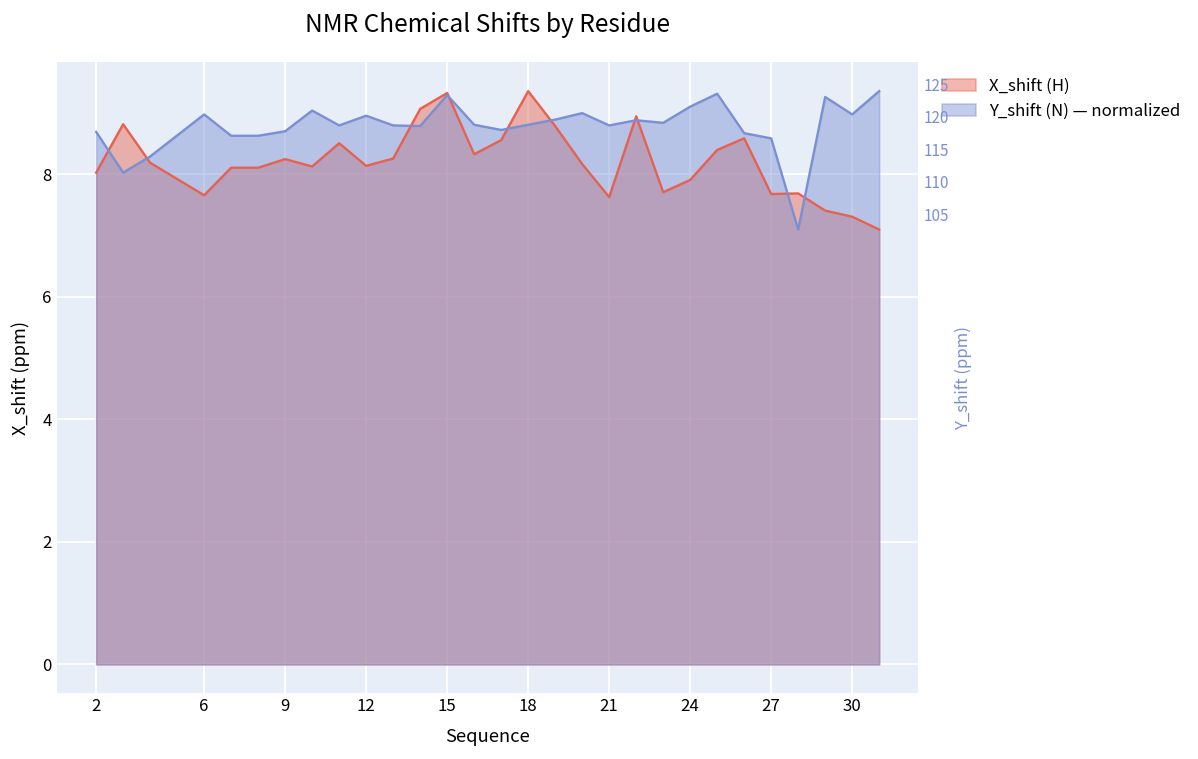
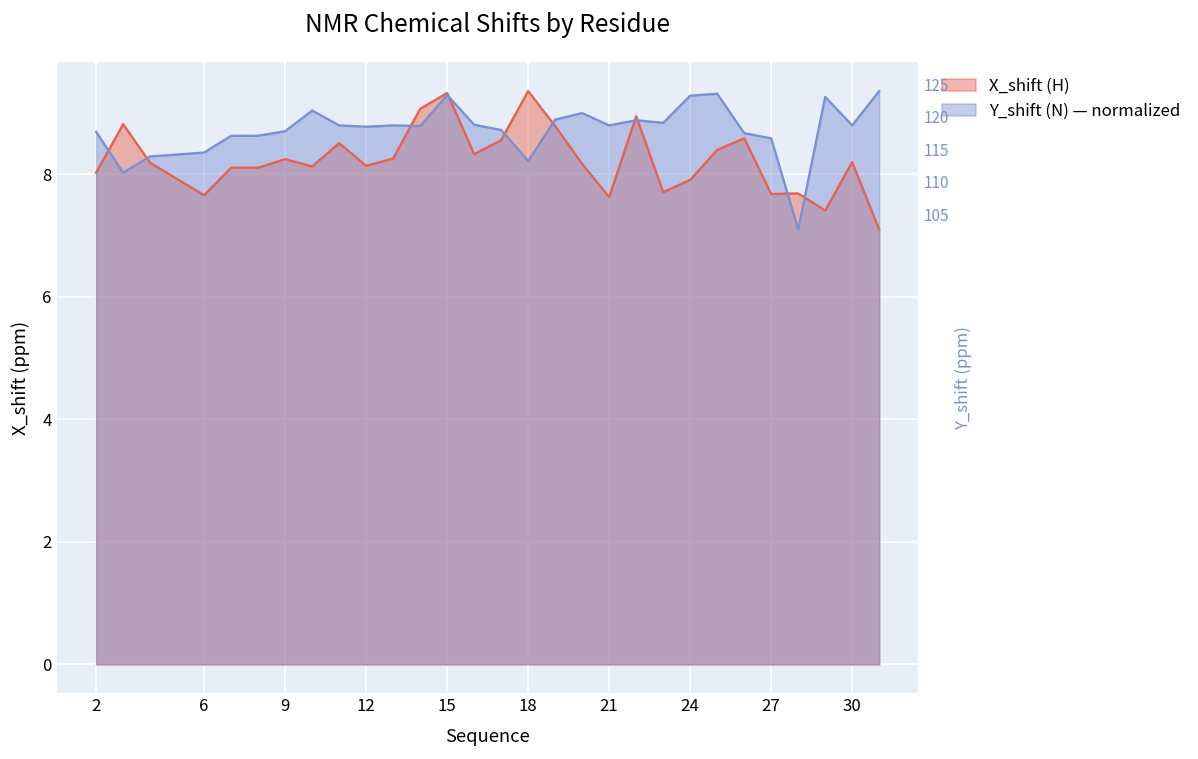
  {
    "X_shift (H)": {
      "2": 8.0,
      "6": 7.7,
      "9": 8.3,
      "12": 8.1,
      "18": 9.4,
      "21": 7.6,
      "24": 7.9,
      "27": 7.7,
-     "30": 7.3
+     "30": 8.2
    },
    "Y_shift (N) — normalized": {
      "2": 8.7,
-     "6": 9.0,
+     "6": 8.4,
      "9": 8.7,
-     "12": 9.0,
-     "18": 8.8,
+     "12": 8.8,
+     "18": 8.2,
      "21": 8.8,
-     "24": 9.1,
+     "24": 9.3,
      "27": 8.6,
-     "30": 9.0
+     "30": 8.8
    }
  }
